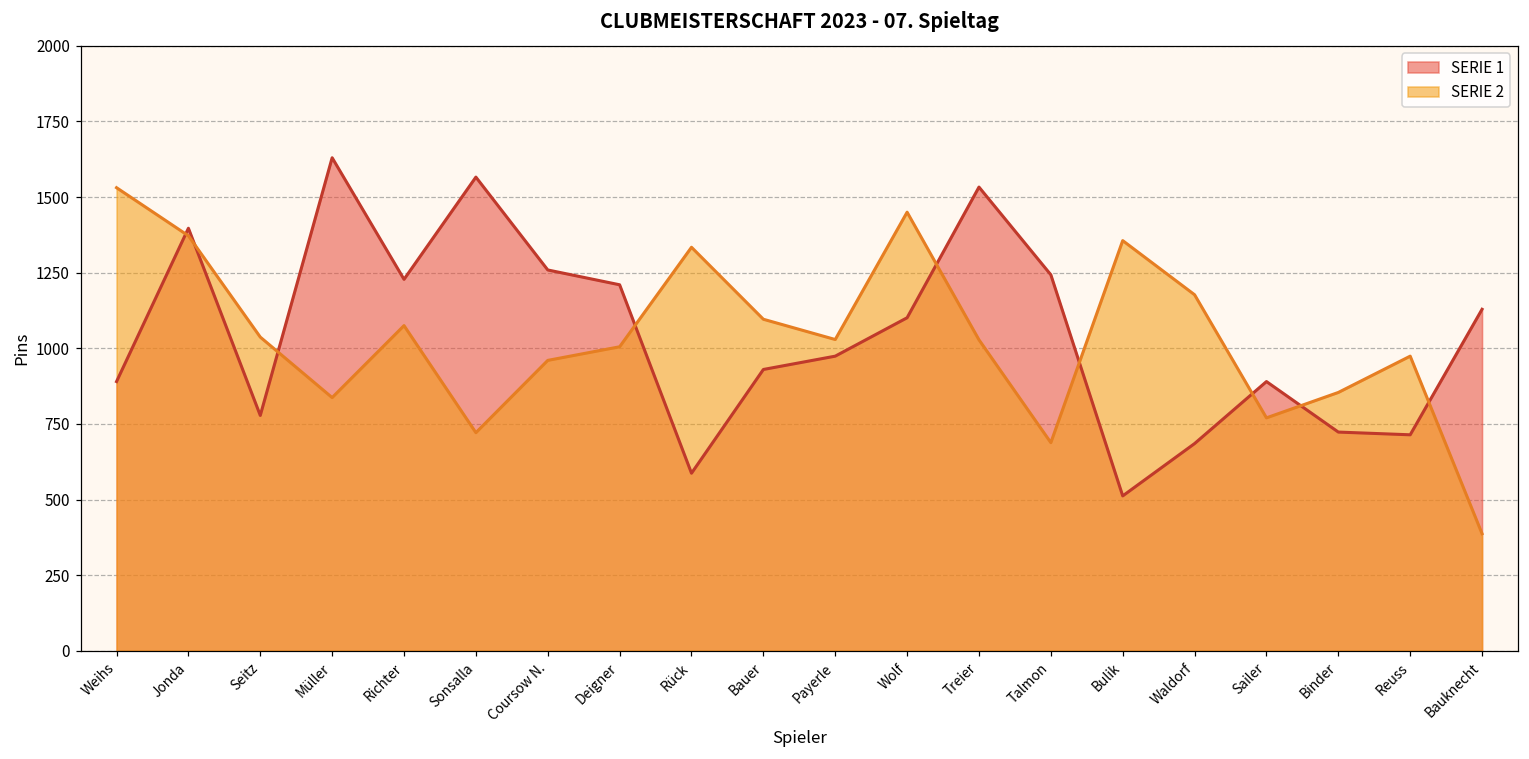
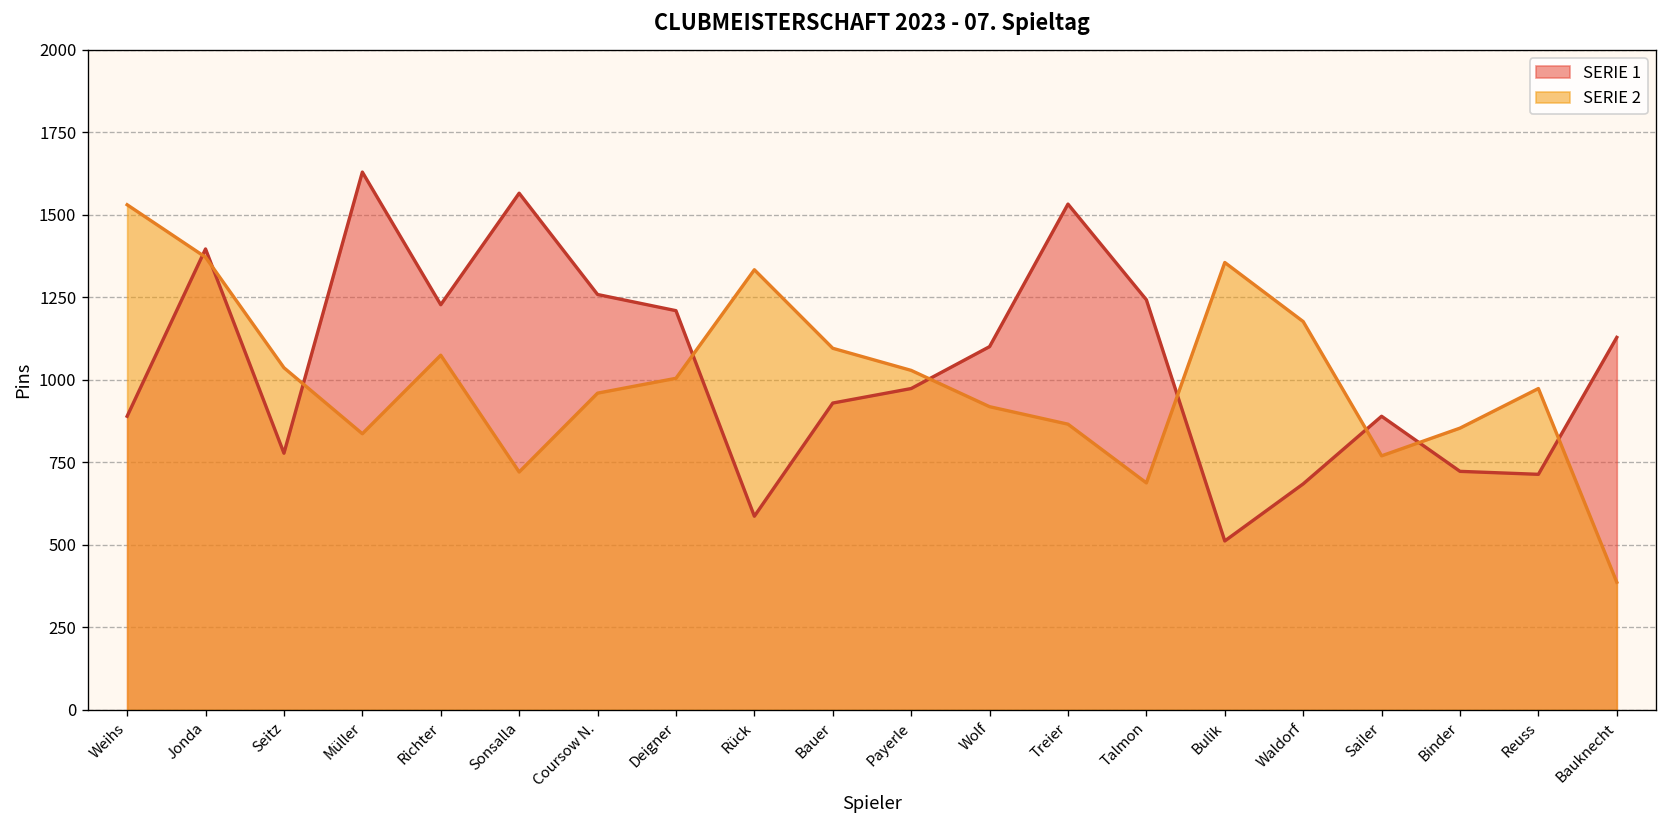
  {
    "SERIE 1": {
      "Weihs": 890,
      "Jonda": 1400,
      "Seitz": 780,
      "Müller": 1630,
      "Richter": 1230,
      "Sonsalla": 1570,
      "Coursow N.": 1260,
      "Deigner": 1210,
      "Rück": 590,
      "Bauer": 930,
      "Payerle": 970,
      "Wolf": 1100,
      "Treier": 1530,
      "Talmon": 1240,
      "Bulik": 510,
      "Waldorf": 690,
      "Sailer": 890,
      "Binder": 720,
      "Reuss": 710,
      "Bauknecht": 1130
    },
    "SERIE 2": {
      "Weihs": 1530,
      "Jonda": 1370,
      "Seitz": 1040,
      "Müller": 840,
      "Richter": 1080,
      "Sonsalla": 720,
      "Coursow N.": 960,
      "Deigner": 1010,
      "Rück": 1330,
      "Bauer": 1100,
      "Payerle": 1030,
-     "Wolf": 1450,
-     "Treier": 1030,
+     "Wolf": 920,
+     "Treier": 870,
      "Talmon": 690,
      "Bulik": 1360,
      "Waldorf": 1180,
      "Sailer": 770,
      "Binder": 850,
      "Reuss": 970,
      "Bauknecht": 390
    }
  }
